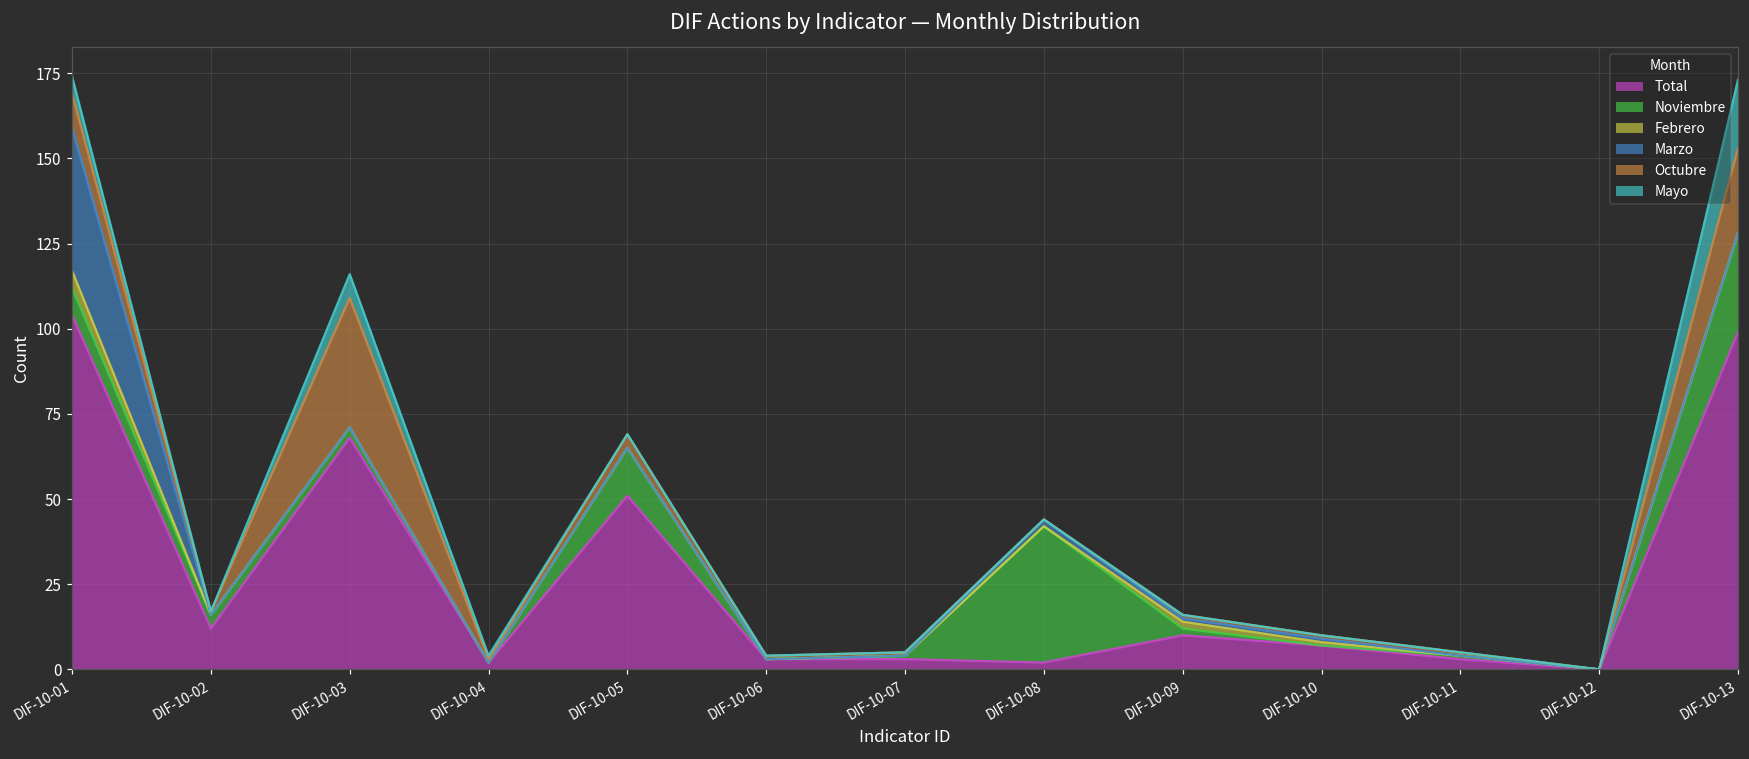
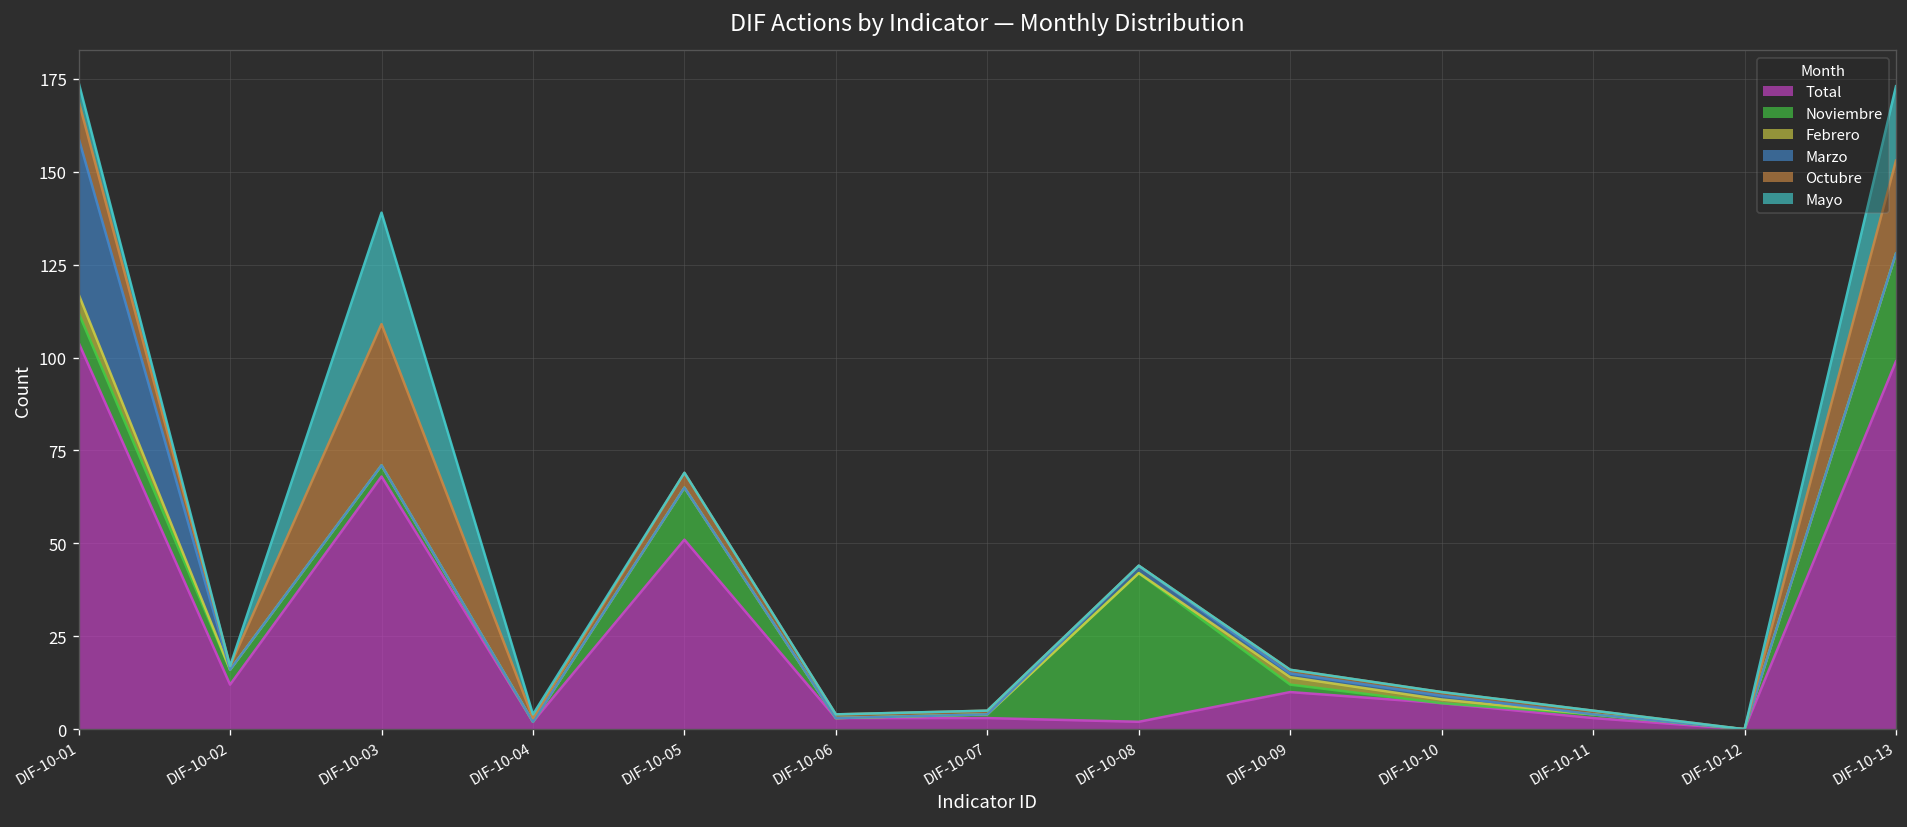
  {
    "Total": {
      "DIF-10-01": 104,
      "DIF-10-02": 12,
      "DIF-10-03": 68,
      "DIF-10-05": 51,
      "DIF-10-07": 3,
      "DIF-10-08": 2,
      "DIF-10-09": 10,
      "DIF-10-11": 3,
      "DIF-10-13": 99
    },
    "Noviembre": {
      "DIF-10-01": 8,
      "DIF-10-09": 2
    },
    "Febrero": {
      "DIF-10-01": 5,
      "DIF-10-09": 2,
      "DIF-10-10": 1
    },
    "Marzo": {
      "DIF-10-01": 42,
      "DIF-10-09": 1,
      "DIF-10-10": 1
    },
    "Octubre": {
      "DIF-10-01": 10,
      "DIF-10-03": 38,
      "DIF-10-04": 1,
      "DIF-10-13": 25
    },
    "Mayo": {
      "DIF-10-01": 5,
-     "DIF-10-03": 7,
+     "DIF-10-03": 30,
      "DIF-10-04": 1,
      "DIF-10-13": 20
    }
  }
